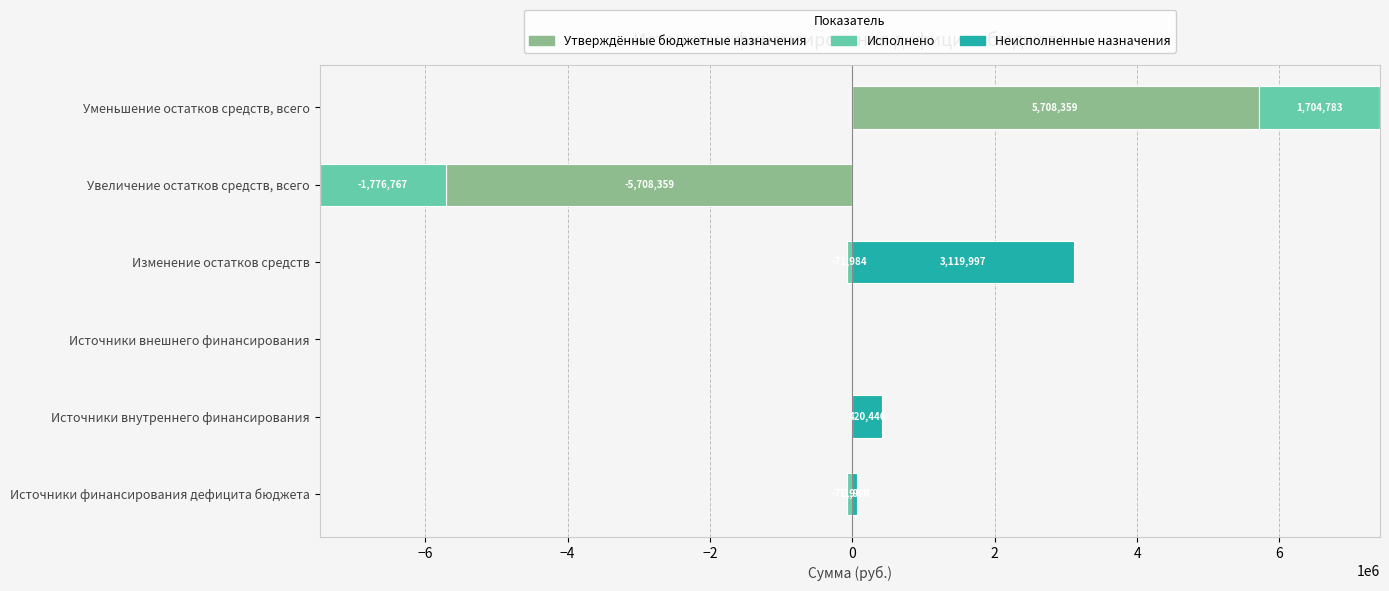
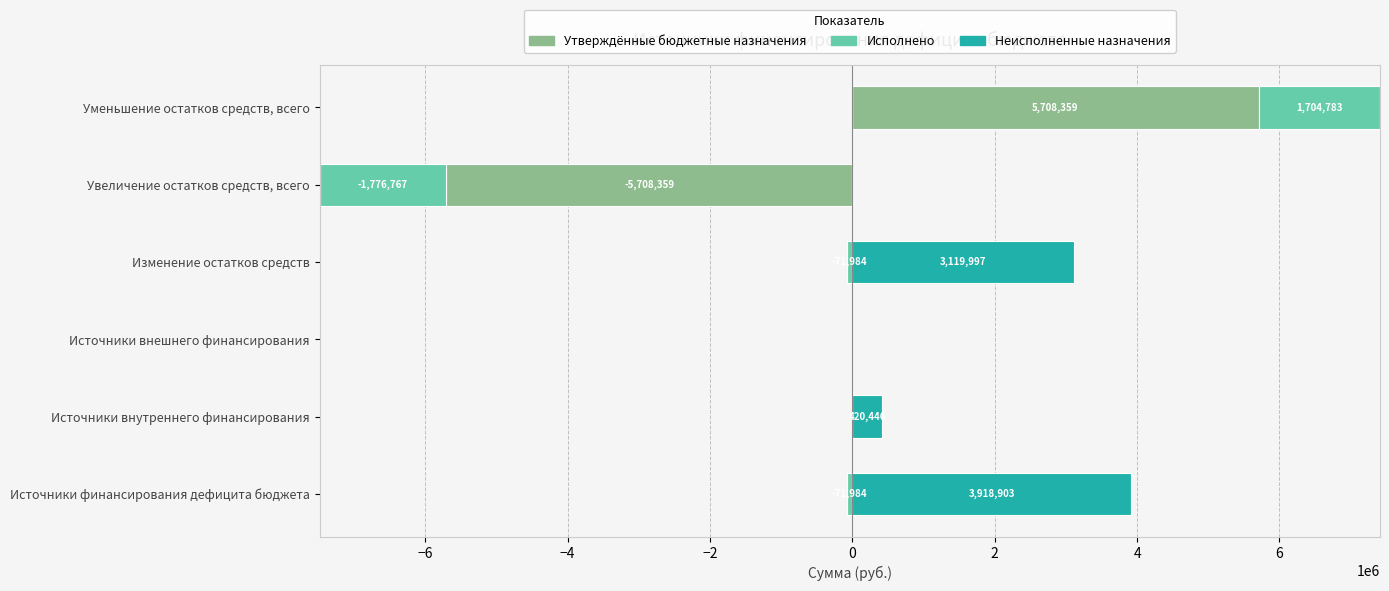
  {
    "Неисполненные назначения": {
      "Уменьшение остатков средств, всего": 0,
      "Увеличение остатков средств, всего": 0,
      "Источники внешнего финансирования": 0,
-     "Источники финансирования дефицита бюджета": 100000
+     "Источники финансирования дефицита бюджета": 3900000
    }
  }
